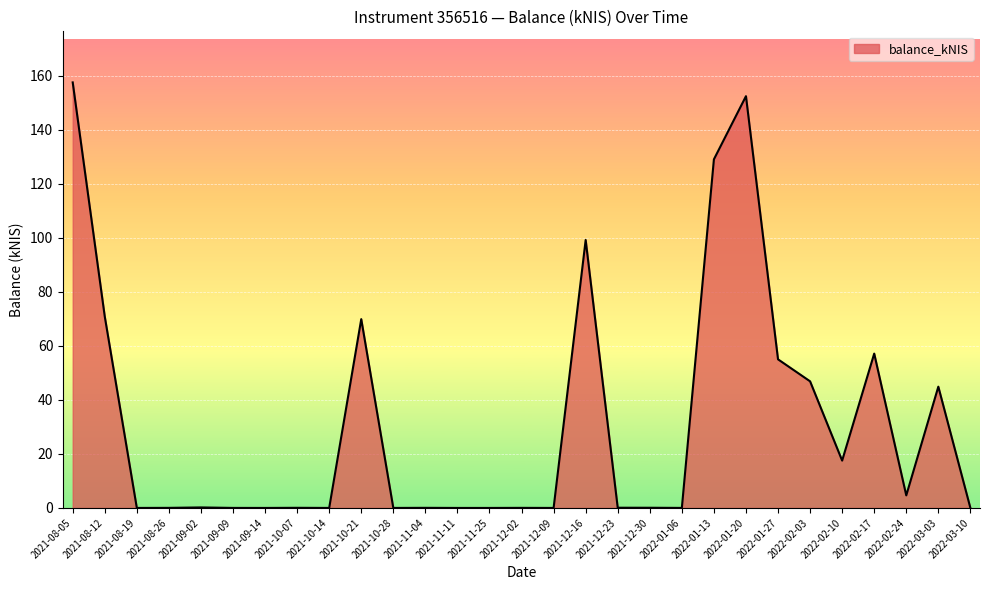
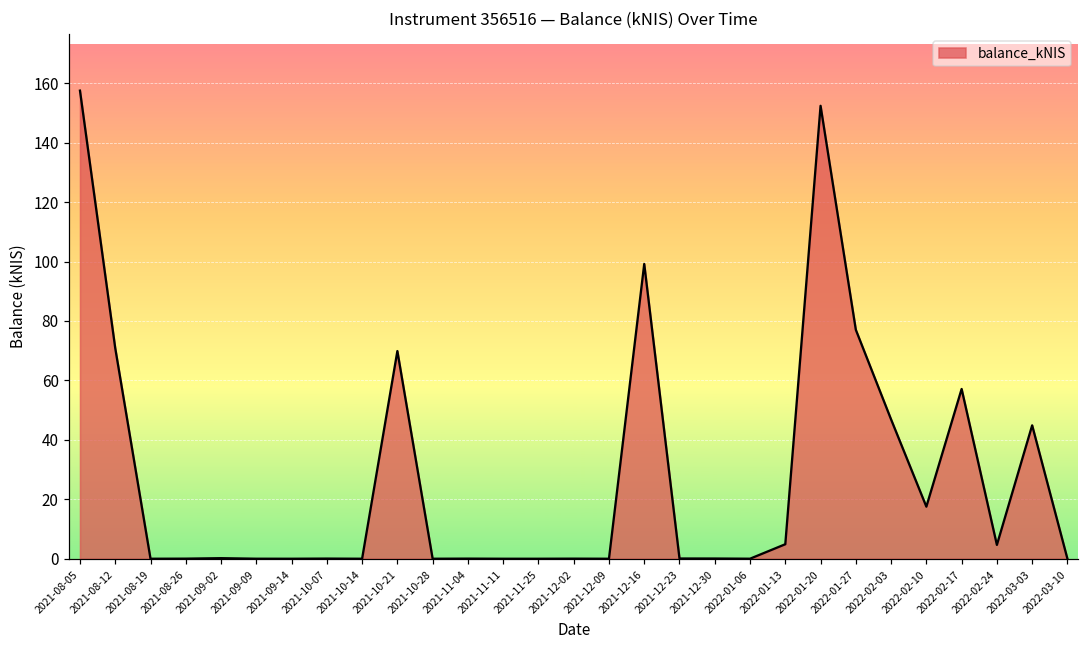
  {
    "2021-08-05": 157,
    "2021-08-12": 71,
    "2021-08-19": 0,
    "2021-08-26": 0,
    "2021-09-02": 0,
    "2021-09-09": 0,
    "2021-09-14": 0,
    "2021-10-07": 0,
    "2021-10-14": 0,
    "2021-10-21": 70,
    "2021-10-28": 0,
    "2021-11-04": 0,
    "2021-11-11": 0,
    "2021-11-25": 0,
    "2021-12-02": 0,
    "2021-12-09": 0,
    "2021-12-16": 99,
    "2021-12-23": 0,
    "2021-12-30": 0,
    "2022-01-06": 0,
-   "2022-01-13": 129,
+   "2022-01-13": 5,
    "2022-01-20": 152,
-   "2022-01-27": 55,
+   "2022-01-27": 77,
    "2022-02-03": 47,
    "2022-02-10": 18,
    "2022-02-17": 57,
    "2022-02-24": 5,
    "2022-03-03": 45,
    "2022-03-10": 0
  }
